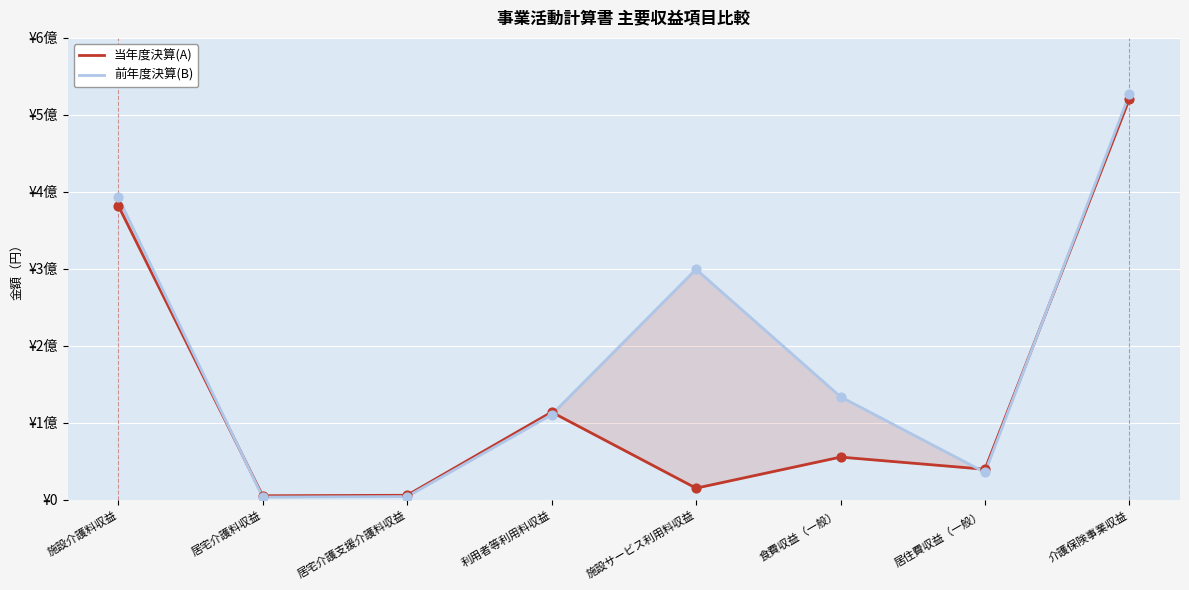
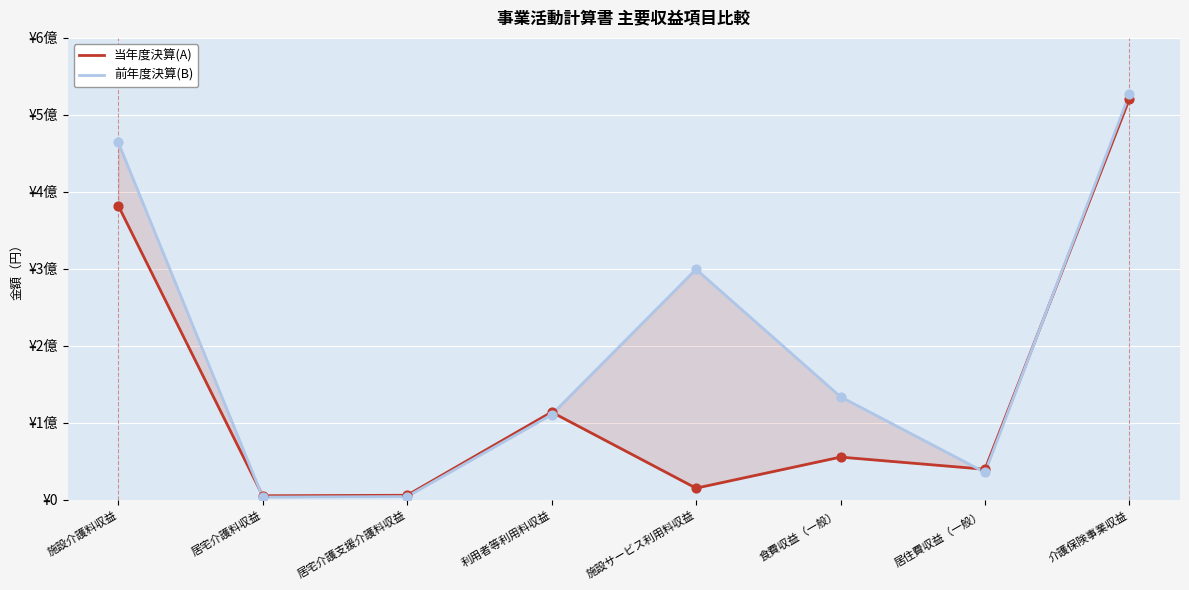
  {
    "前年度決算(B)": {
-     "施設介護料収益": "¥3.9億",
+     "施設介護料収益": "¥4.6億",
      "居住費収益（一般）": "¥0.4億"
    }
  }
